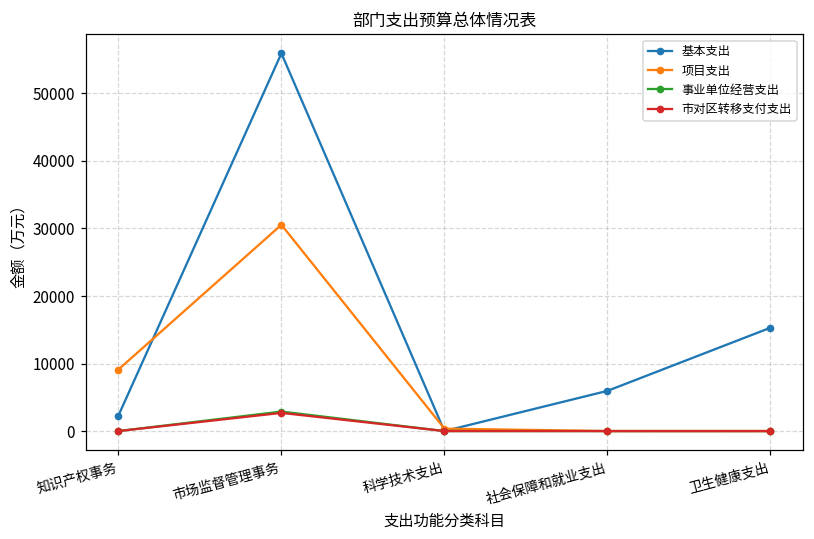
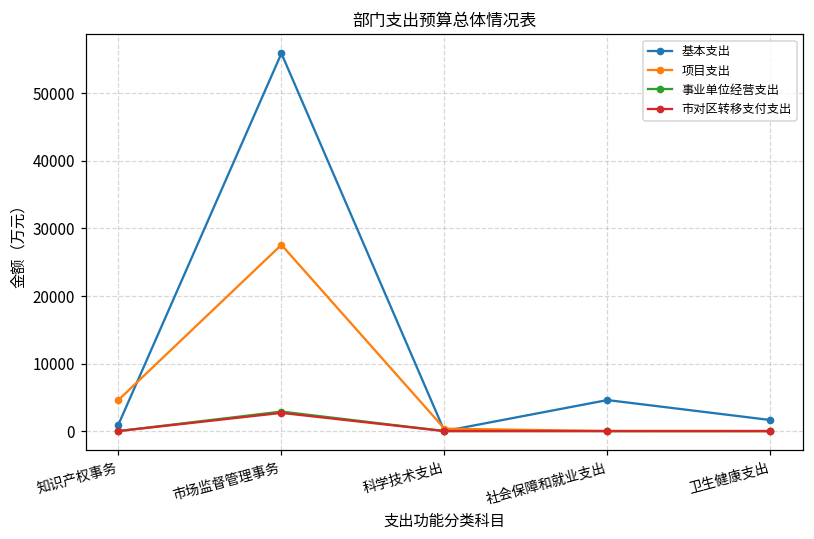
  {
    "基本支出": {
-     "知识产权事务": 2000,
+     "知识产权事务": 1000,
      "市场监督管理事务": 56000,
-     "社会保障和就业支出": 6000,
-     "卫生健康支出": 15000
+     "社会保障和就业支出": 5000,
+     "卫生健康支出": 2000
    },
    "项目支出": {
-     "知识产权事务": 9000,
-     "市场监督管理事务": 31000
+     "知识产权事务": 5000,
+     "市场监督管理事务": 28000
    }
  }
